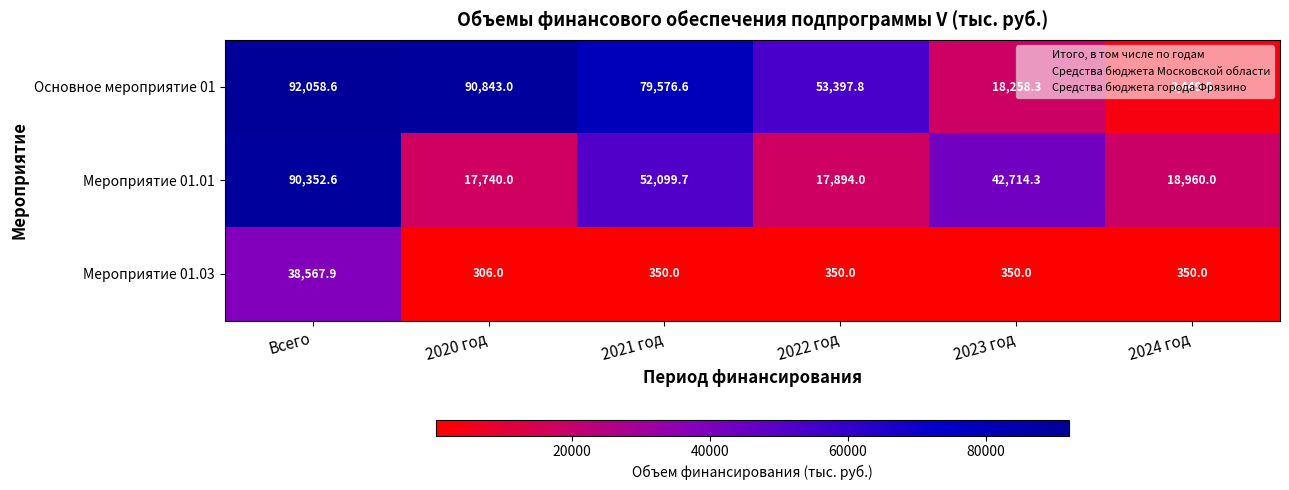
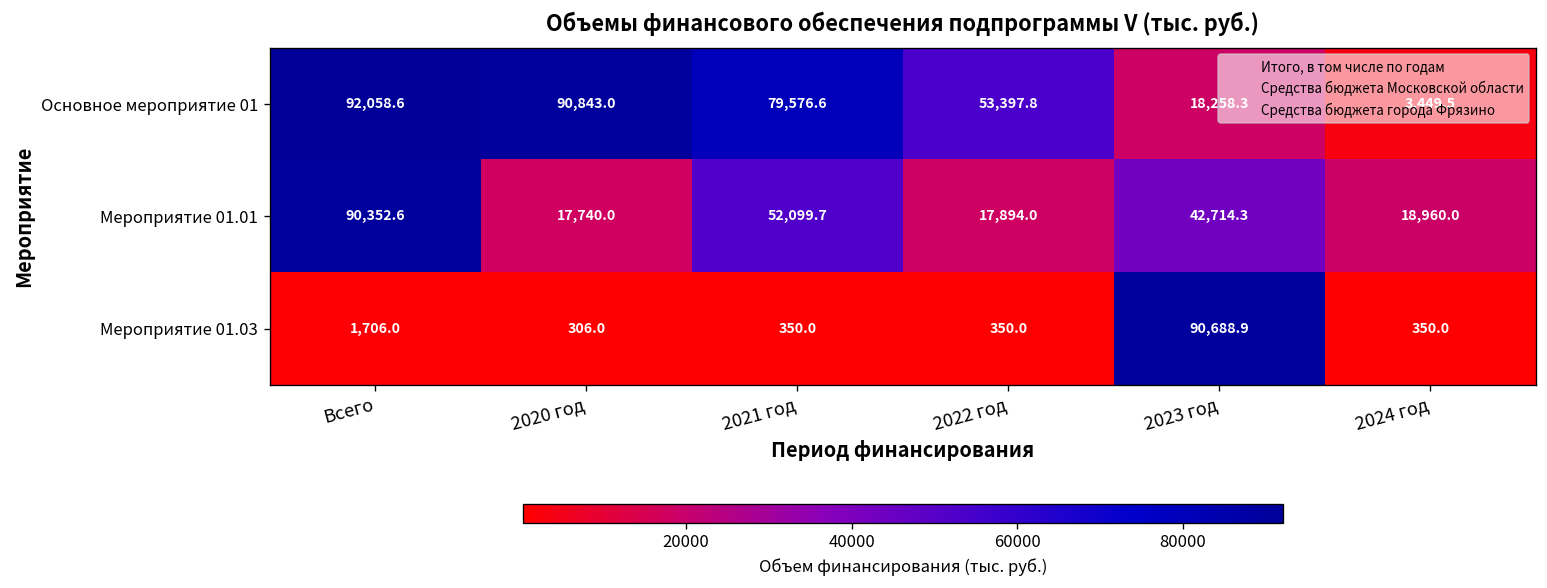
  {
    "Основное мероприятие 01": {
      "Всего": "92,058.6",
      "2020 год": "90,843.0",
      "2021 год": "79,576.6",
      "2022 год": "53,397.8"
    },
    "Мероприятие 01.01": {
      "Всего": "90,352.6",
      "2020 год": "17,740.0",
      "2021 год": "52,099.7",
      "2022 год": "17,894.0",
      "2023 год": "42,714.3",
      "2024 год": "18,960.0"
    },
    "Мероприятие 01.03": {
-     "Всего": "38,567.9",
+     "Всего": "1,706.0",
      "2020 год": "306.0",
      "2021 год": "350.0",
      "2022 год": "350.0",
-     "2023 год": "350.0",
+     "2023 год": "90,688.9",
      "2024 год": "350.0"
    }
  }
